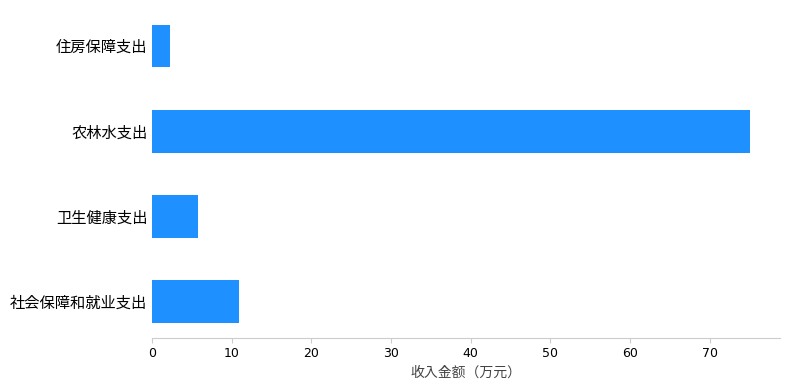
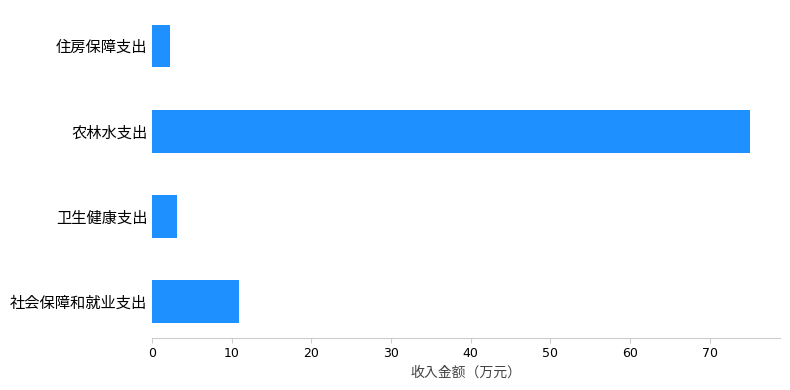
  {
    "住房保障支出": 2,
    "农林水支出": 75,
-   "卫生健康支出": 6,
+   "卫生健康支出": 3,
    "社会保障和就业支出": 11
  }
